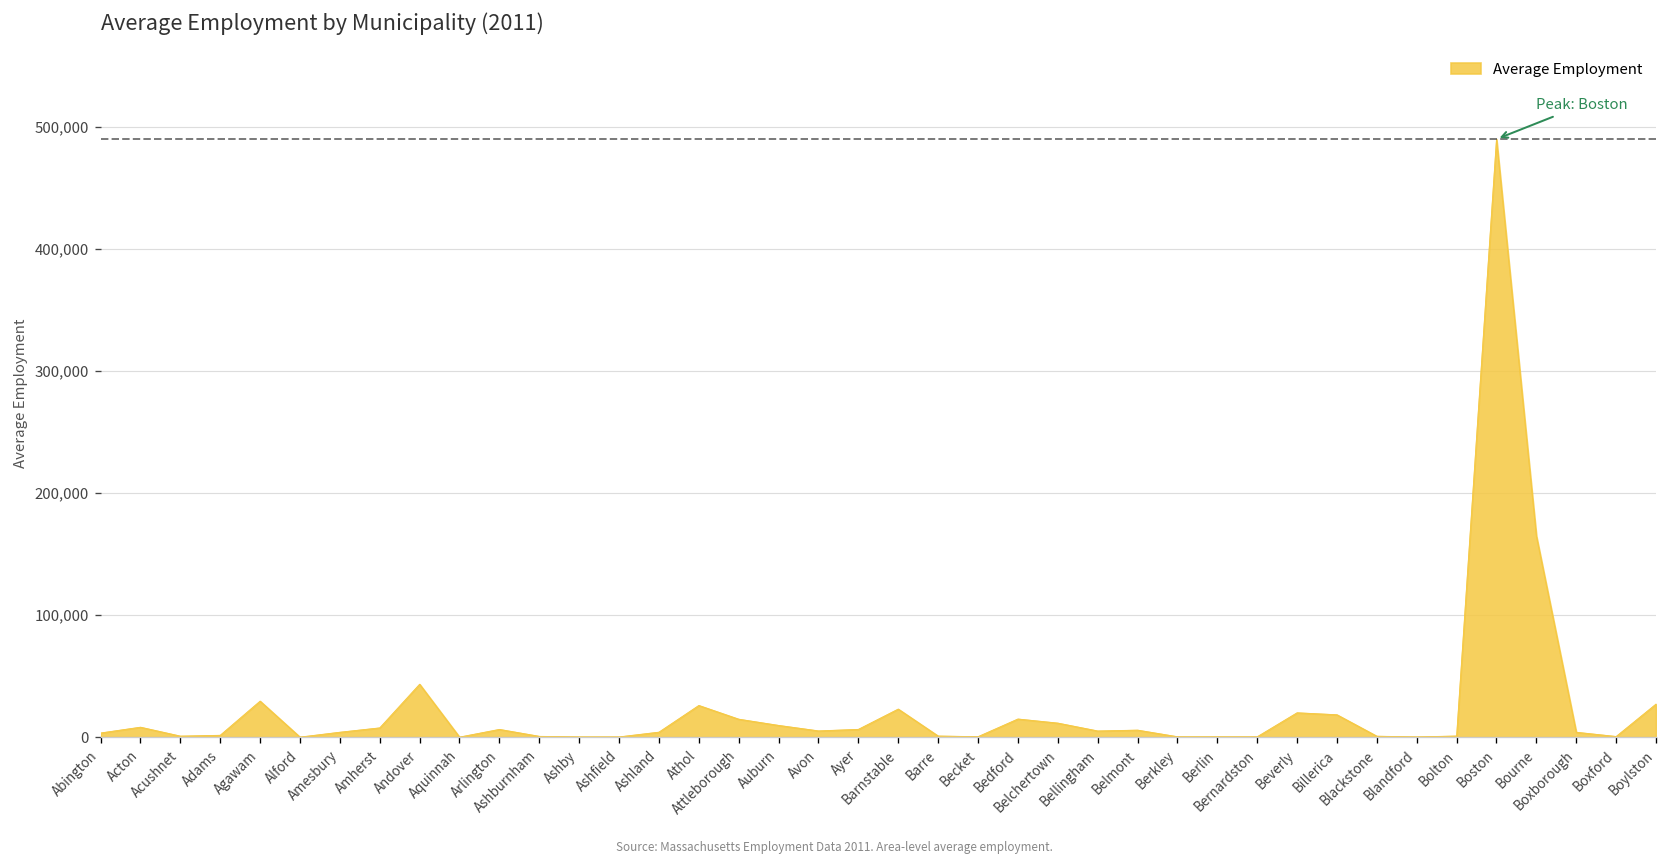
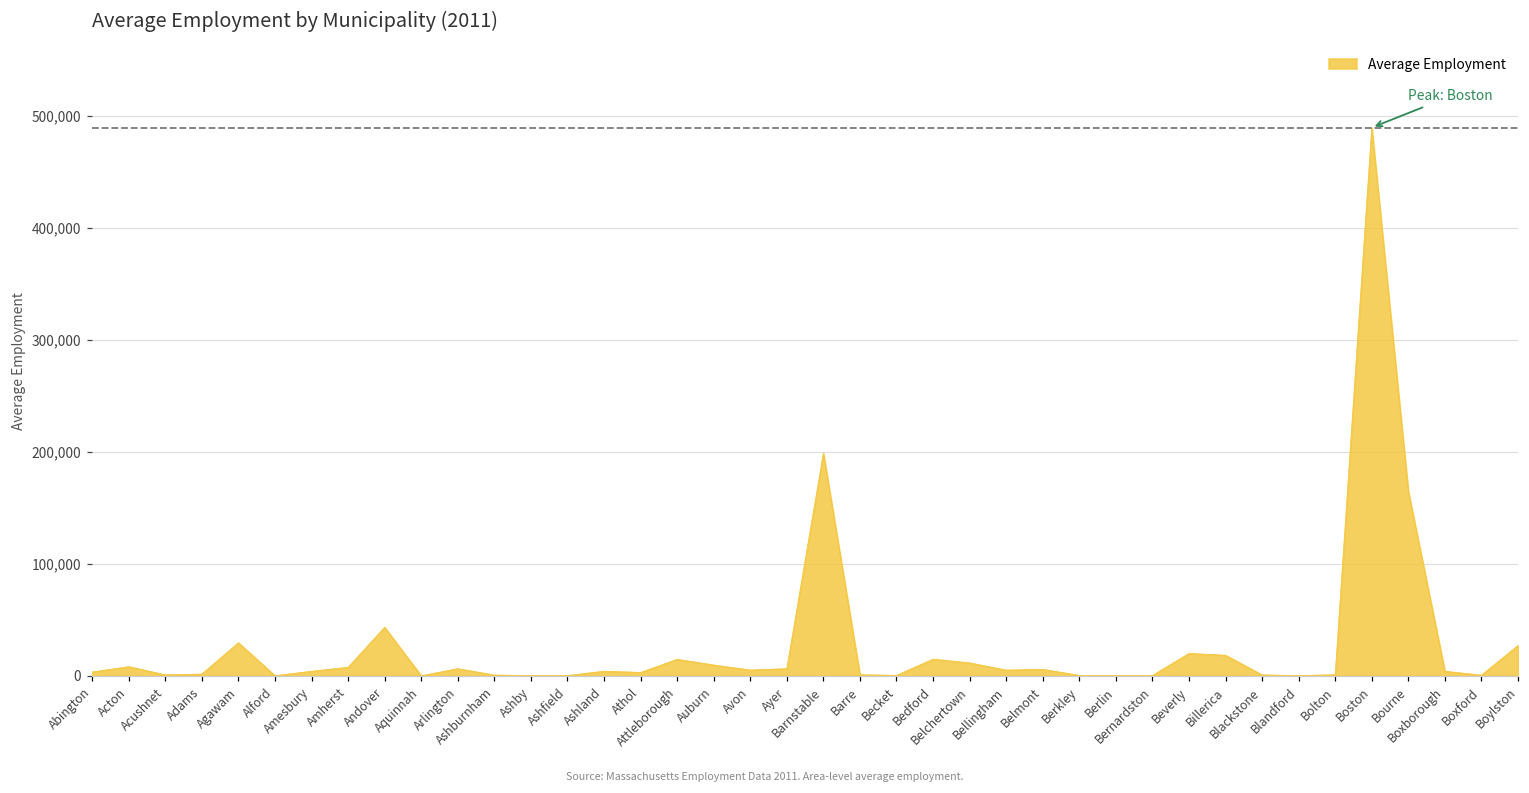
  {
    "Abington": "3,000",
    "Acton": "8,000",
    "Acushnet": "1,000",
    "Adams": "1,000",
    "Agawam": "29,000",
    "Alford": "0",
    "Amesbury": "4,000",
    "Amherst": "8,000",
    "Andover": "43,000",
    "Aquinnah": "0",
    "Arlington": "6,000",
    "Ashburnham": "1,000",
    "Ashby": "0",
    "Ashfield": "0",
    "Ashland": "4,000",
-   "Athol": "26,000",
+   "Athol": "3,000",
    "Attleborough": "15,000",
    "Auburn": "10,000",
    "Avon": "5,000",
    "Ayer": "6,000",
-   "Barnstable": "23,000",
+   "Barnstable": "199,000",
    "Barre": "1,000",
    "Becket": "0",
    "Bedford": "15,000",
    "Belchertown": "11,000",
    "Bellingham": "5,000",
    "Belmont": "6,000",
    "Berkley": "0",
    "Berlin": "0",
    "Bernardston": "0",
    "Beverly": "20,000",
    "Billerica": "18,000",
    "Blackstone": "1,000",
    "Blandford": "0",
    "Bolton": "1,000",
    "Boston": "490,000",
    "Bourne": "165,000",
    "Boxborough": "4,000",
    "Boxford": "1,000",
    "Boylston": "27,000"
  }
